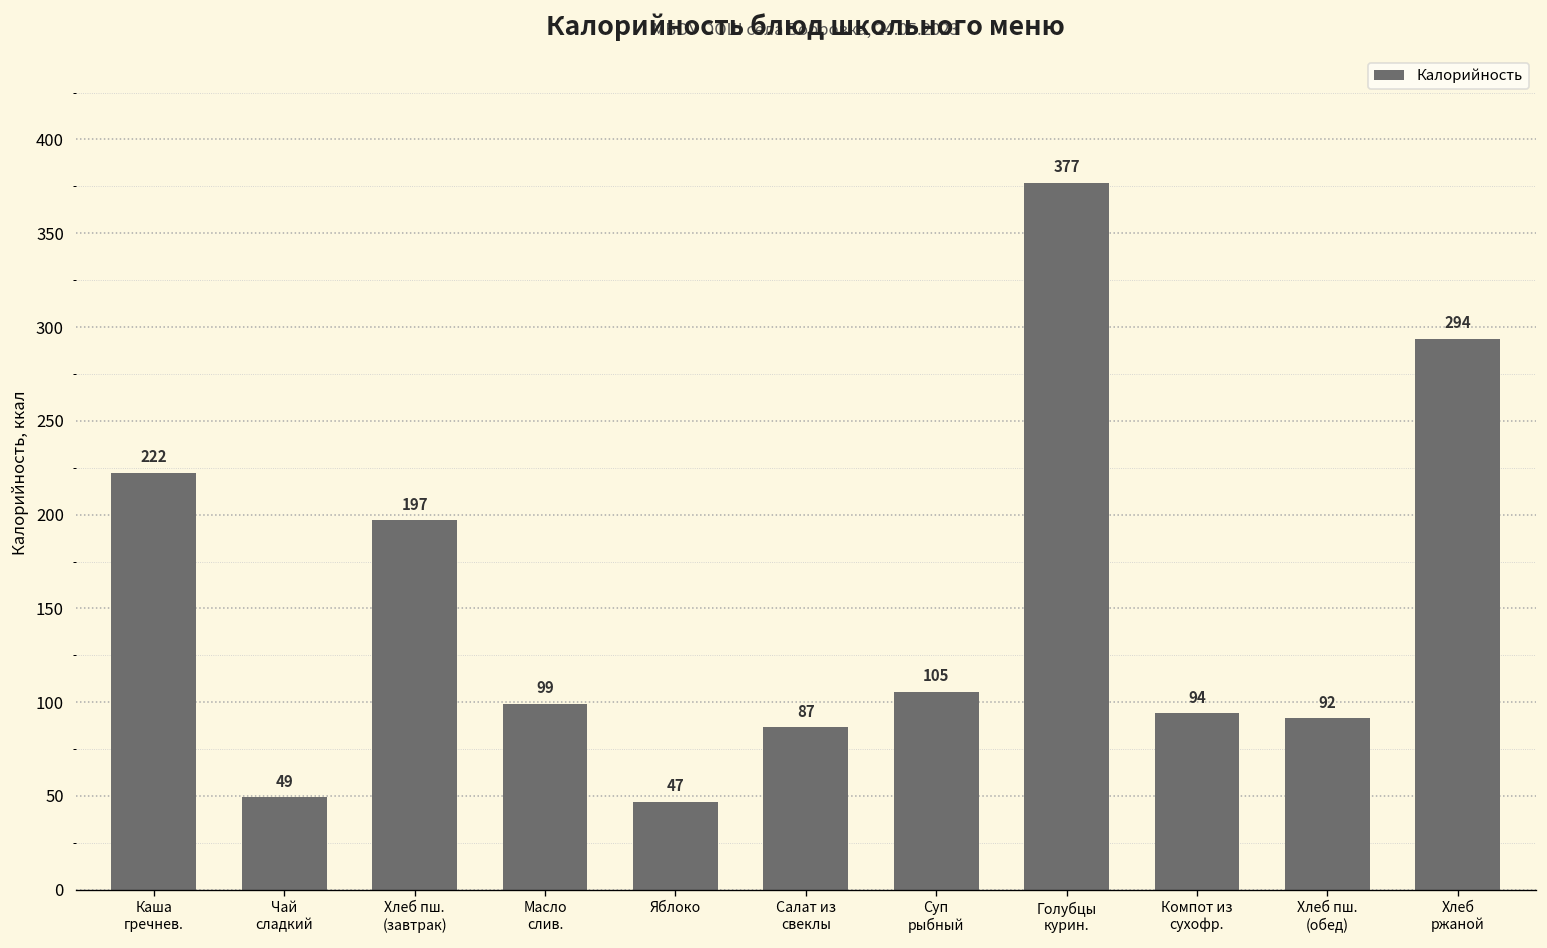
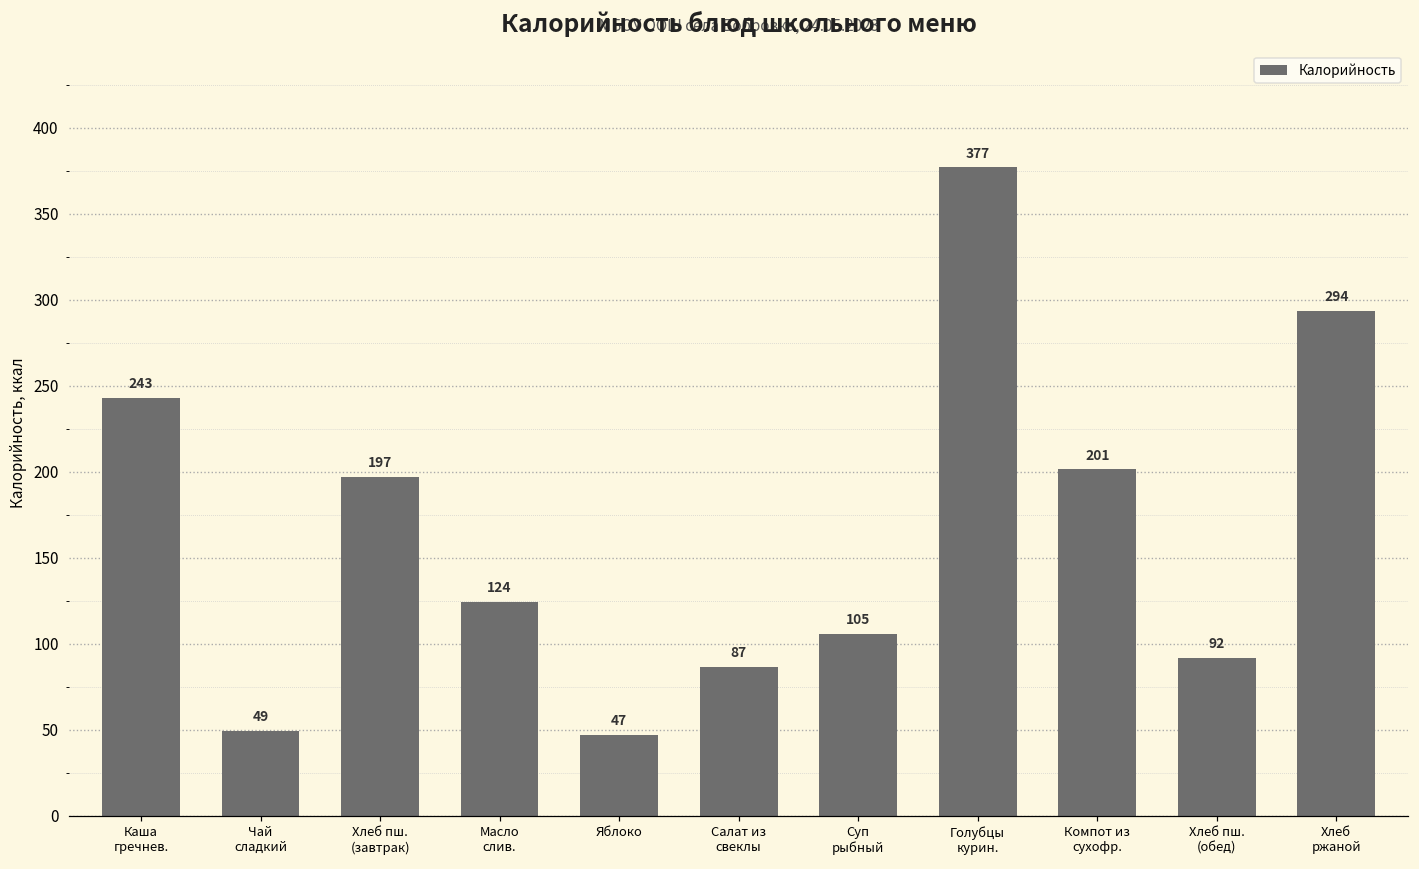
  {
-   "Каша гречнев.": 222,
+   "Каша гречнев.": 243,
    "Чай сладкий": 49,
    "Хлеб пш. (завтрак)": 197,
-   "Масло слив.": 99,
+   "Масло слив.": 124,
    "Яблоко": 47,
    "Салат из свеклы": 87,
    "Суп рыбный": 105,
    "Голубцы курин.": 377,
-   "Компот из сухофр.": 94,
+   "Компот из сухофр.": 201,
    "Хлеб пш. (обед)": 92,
    "Хлеб ржаной": 294
  }
